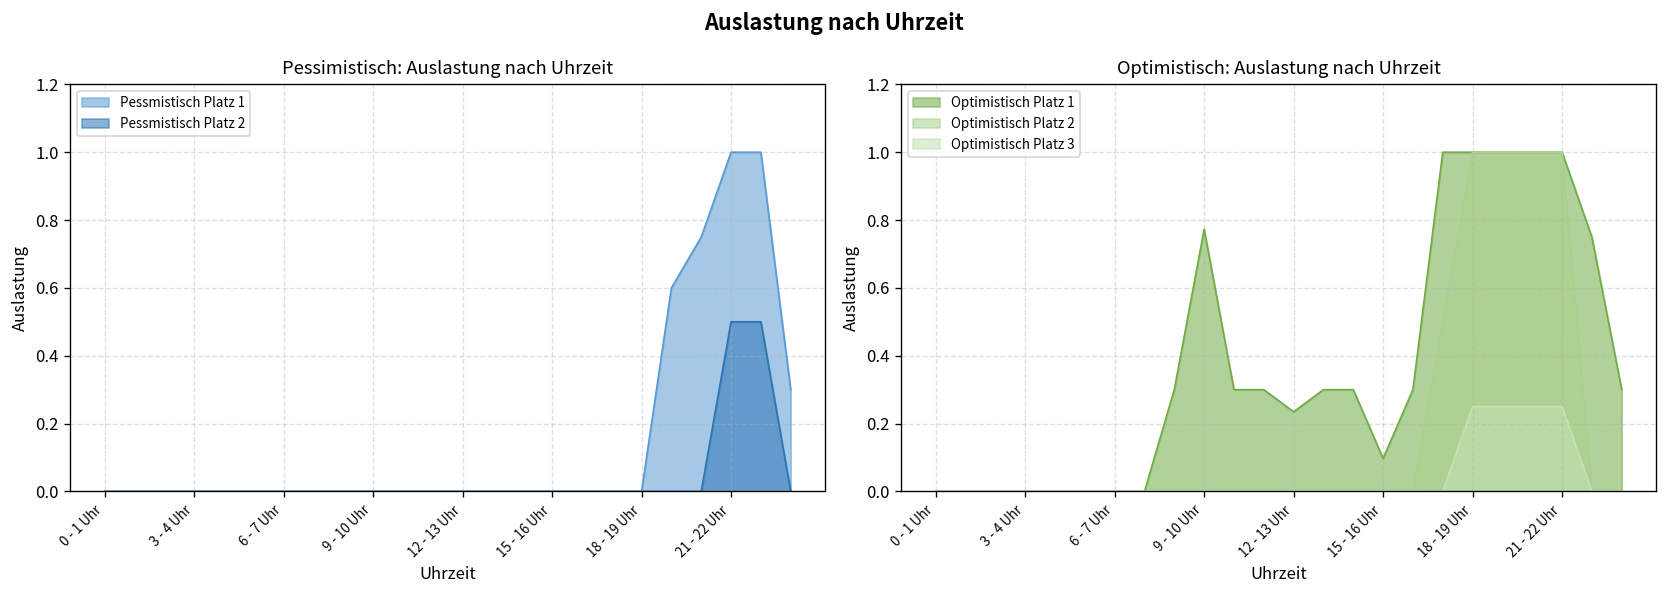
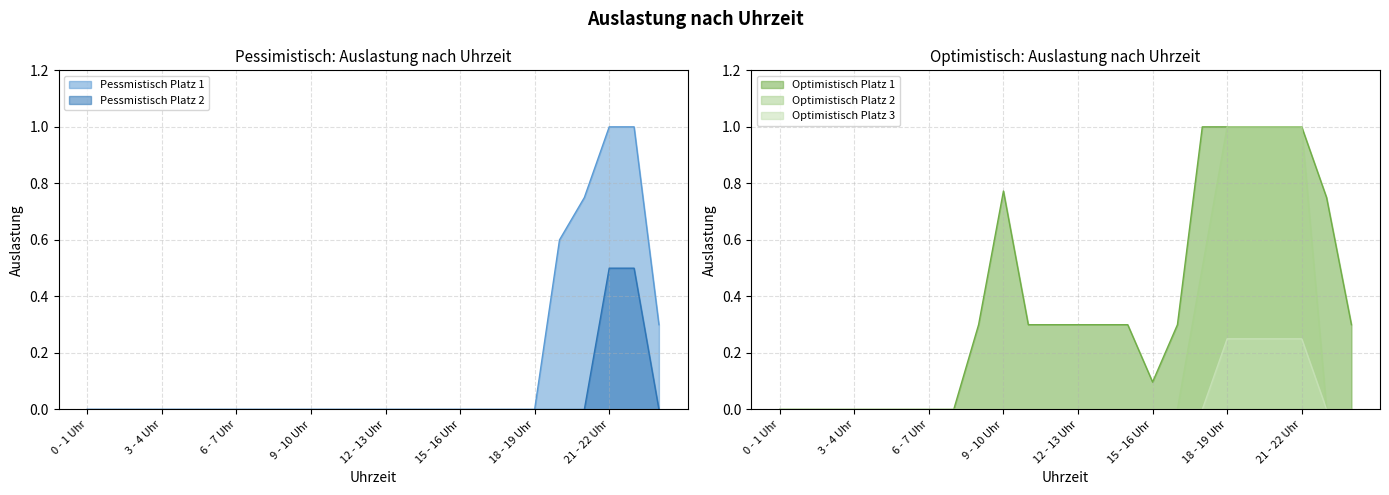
  {
    "Optimistisch: Auslastung nach Uhrzeit": {
      "Optimistisch Platz 1": {
        "9 - 10 Uhr": 0.77,
-       "12 - 13 Uhr": 0.23,
+       "12 - 13 Uhr": 0.30,
        "15 - 16 Uhr": 0.10
      }
    }
  }
